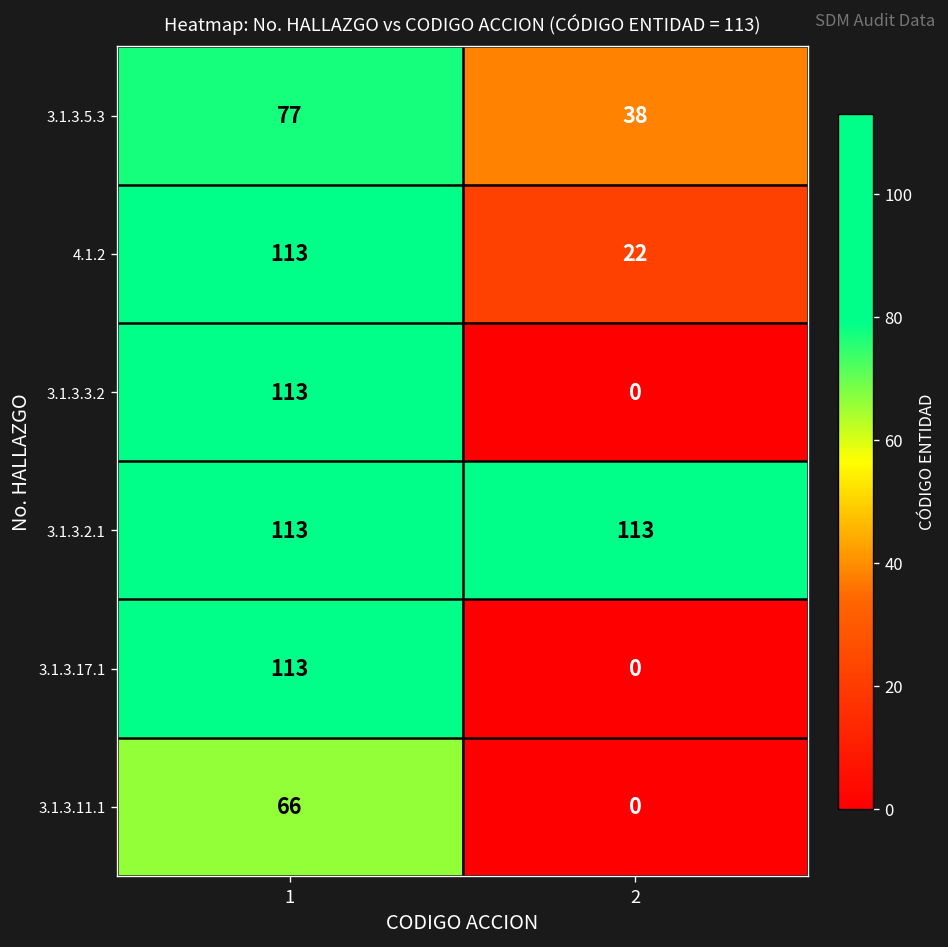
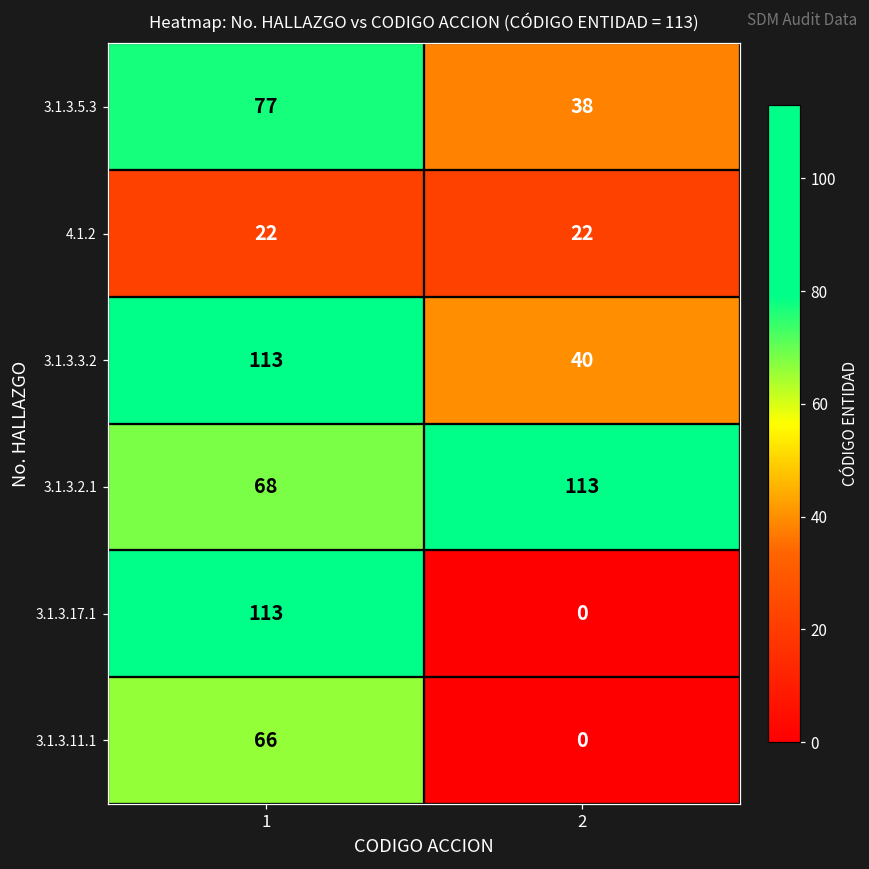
  {
    "3.1.3.5.3": {
      "1": 77,
      "2": 38
    },
    "4.1.2": {
-     "1": 113,
+     "1": 22,
      "2": 22
    },
    "3.1.3.3.2": {
      "1": 113,
-     "2": 0
+     "2": 40
    },
    "3.1.3.2.1": {
-     "1": 113,
+     "1": 68,
      "2": 113
    },
    "3.1.3.17.1": {
      "1": 113,
      "2": 0
    },
    "3.1.3.11.1": {
      "1": 66,
      "2": 0
    }
  }
